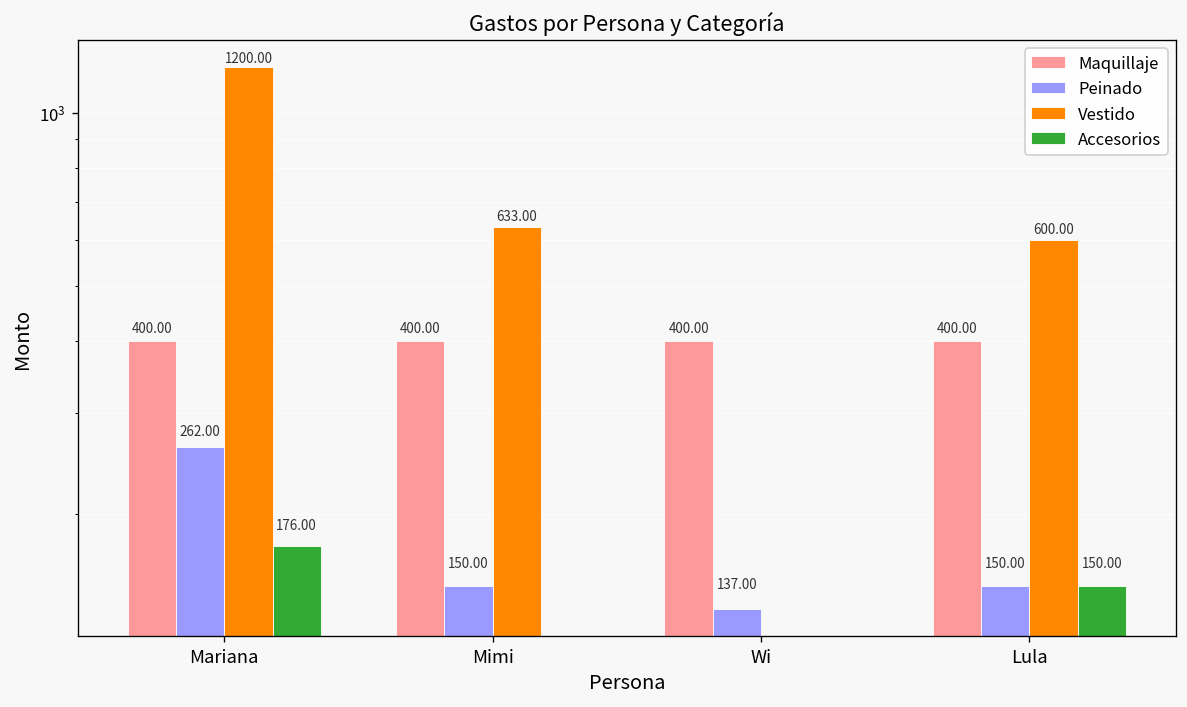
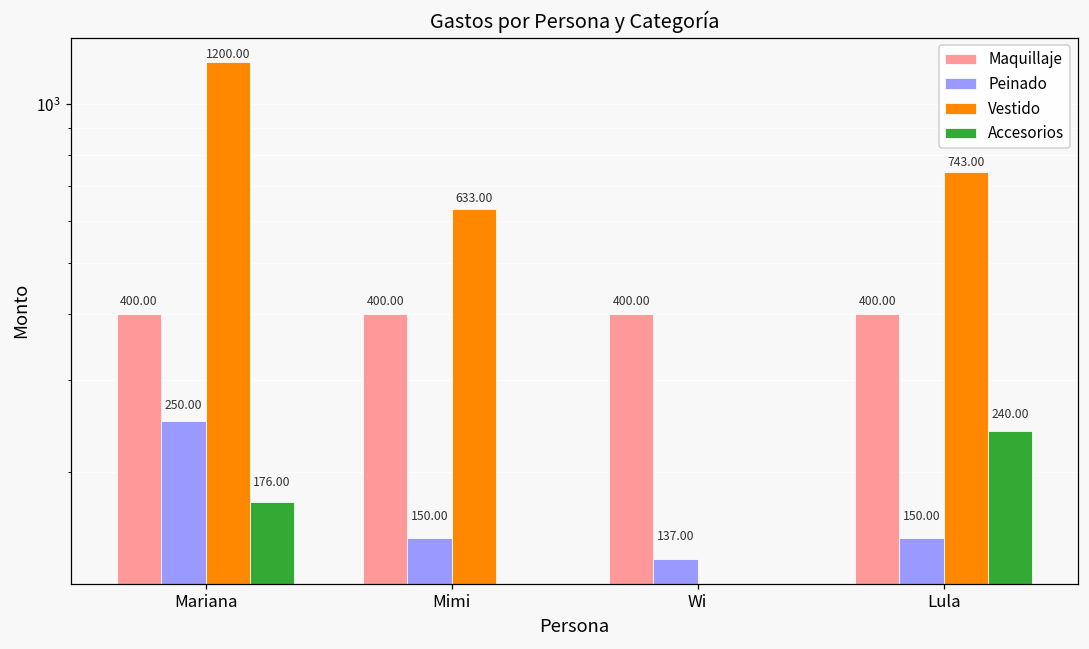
  {
    "Maquillaje": {
      "Mariana": 400.00,
      "Mimi": 400.00,
      "Wi": 400.00,
      "Lula": 400.00
    },
    "Peinado": {
-     "Mariana": 262.00,
+     "Mariana": 250.00,
      "Mimi": 150.00,
      "Wi": 137.00,
      "Lula": 150.00
    },
    "Vestido": {
      "Mariana": 1200.00,
      "Mimi": 633.00,
-     "Lula": 600.00
+     "Lula": 743.00
    },
    "Accesorios": {
      "Mariana": 176.00,
-     "Lula": 150.00
+     "Lula": 240.00
    }
  }
